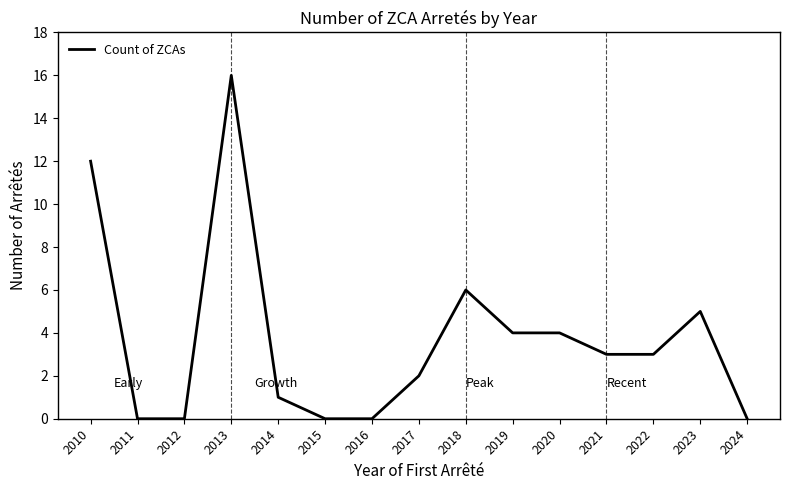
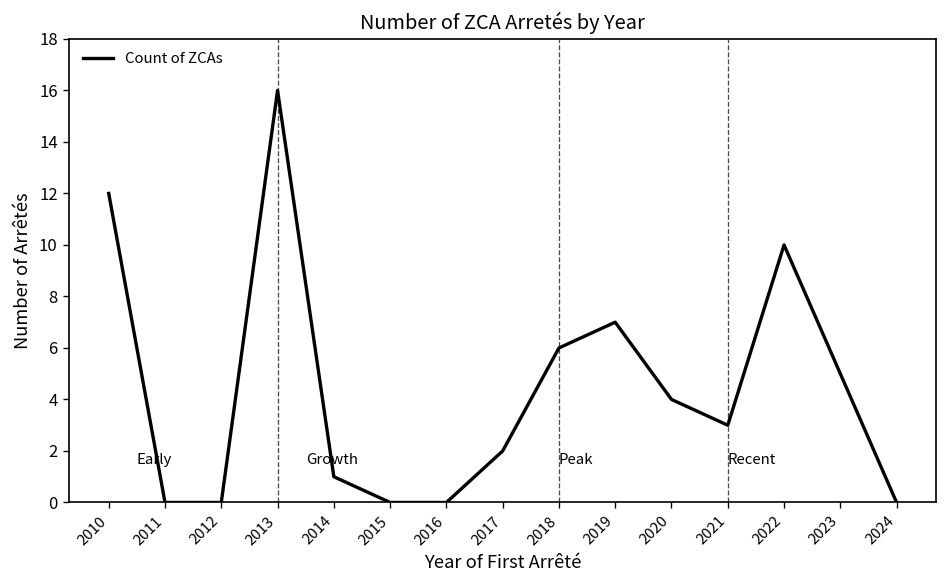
  {
    "2010": 12,
    "2011": 0,
    "2012": 0,
    "2013": 16,
    "2014": 1,
    "2015": 0,
    "2016": 0,
    "2017": 2,
    "2018": 6,
-   "2019": 4,
+   "2019": 7,
    "2020": 4,
    "2021": 3,
-   "2022": 3,
+   "2022": 10,
    "2023": 5,
    "2024": 0
  }
